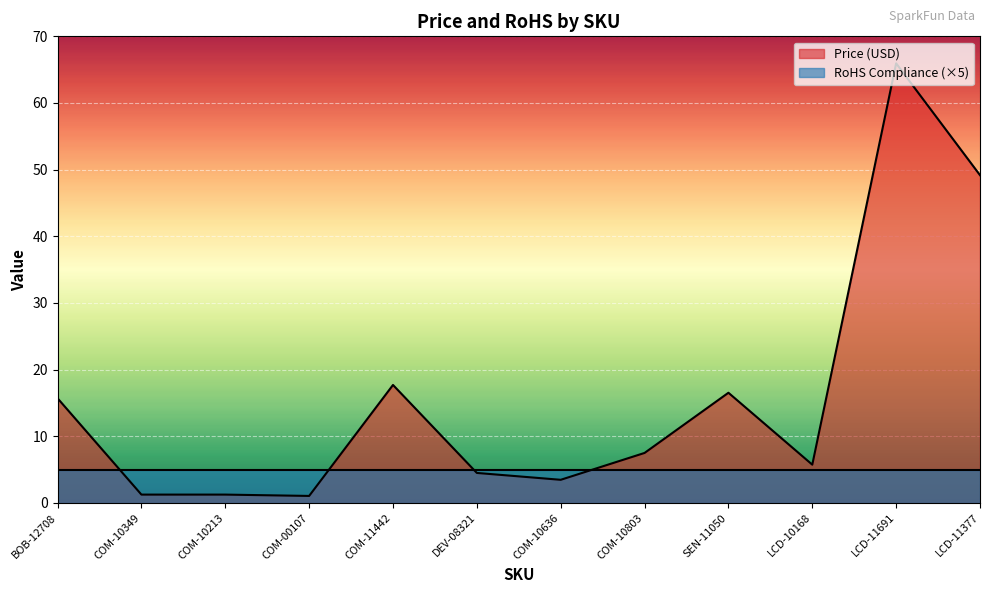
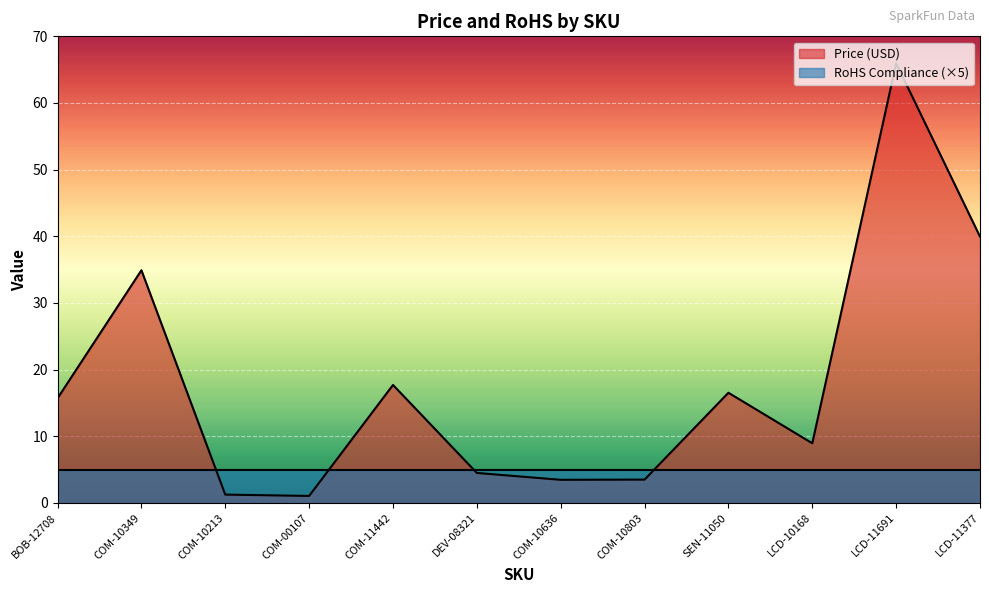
  {
    "Price (USD)": {
      "BOB-12708": 16,
-     "COM-10349": 1,
+     "COM-10349": 35,
      "COM-10213": 1,
      "COM-00107": 1,
      "COM-11442": 18,
      "DEV-08321": 5,
      "COM-10636": 3,
-     "COM-10803": 8,
+     "COM-10803": 4,
      "SEN-11050": 17,
-     "LCD-10168": 6,
-     "LCD-11377": 49
+     "LCD-10168": 9,
+     "LCD-11377": 40
    },
    "RoHS Compliance (×5)": {
      "BOB-12708": 5,
      "COM-10349": 5,
      "COM-10213": 5,
      "COM-00107": 5,
      "COM-11442": 5,
      "DEV-08321": 5,
      "COM-10636": 5,
      "COM-10803": 5,
      "SEN-11050": 5,
      "LCD-10168": 5,
      "LCD-11691": 5,
      "LCD-11377": 5
    }
  }
